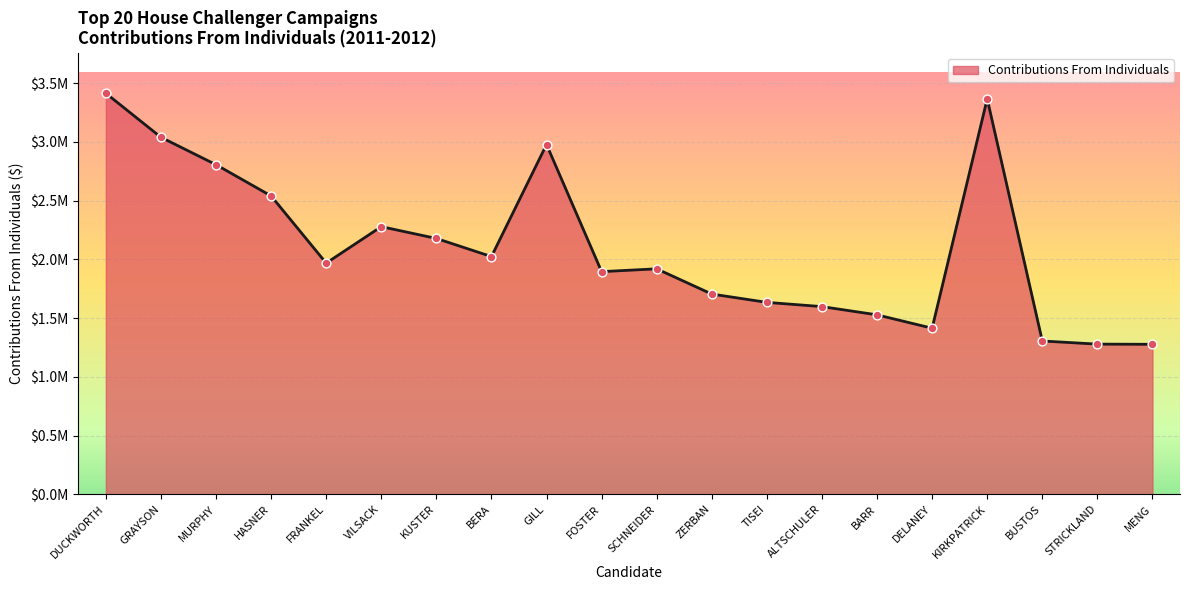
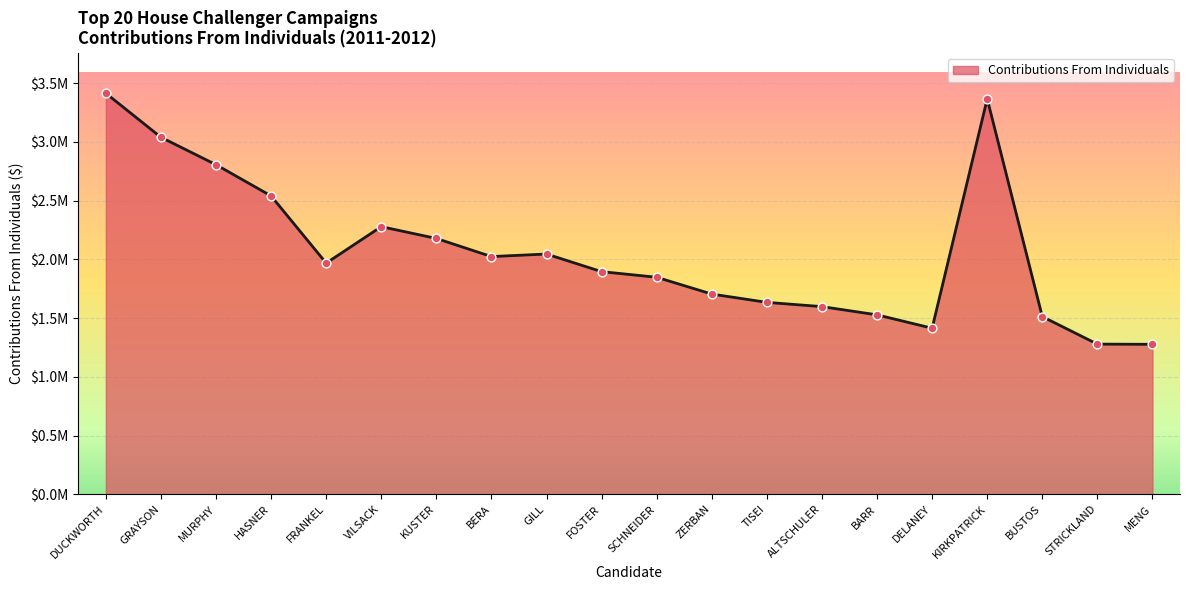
  {
    "DUCKWORTH": "$3410000",
    "GRAYSON": "$3040000",
    "MURPHY": "$2810000",
    "HASNER": "$2540000",
    "FRANKEL": "$1970000",
    "VILSACK": "$2280000",
    "KUSTER": "$2180000",
    "BERA": "$2020000",
-   "GILL": "$2980000",
+   "GILL": "$2040000",
    "FOSTER": "$1890000",
-   "SCHNEIDER": "$1920000",
+   "SCHNEIDER": "$1850000",
    "ZERBAN": "$1700000",
    "TISEI": "$1630000",
    "ALTSCHULER": "$1600000",
    "BARR": "$1530000",
    "DELANEY": "$1410000",
    "KIRKPATRICK": "$3370000",
-   "BUSTOS": "$1300000",
+   "BUSTOS": "$1510000",
    "STRICKLAND": "$1280000",
    "MENG": "$1280000"
  }
